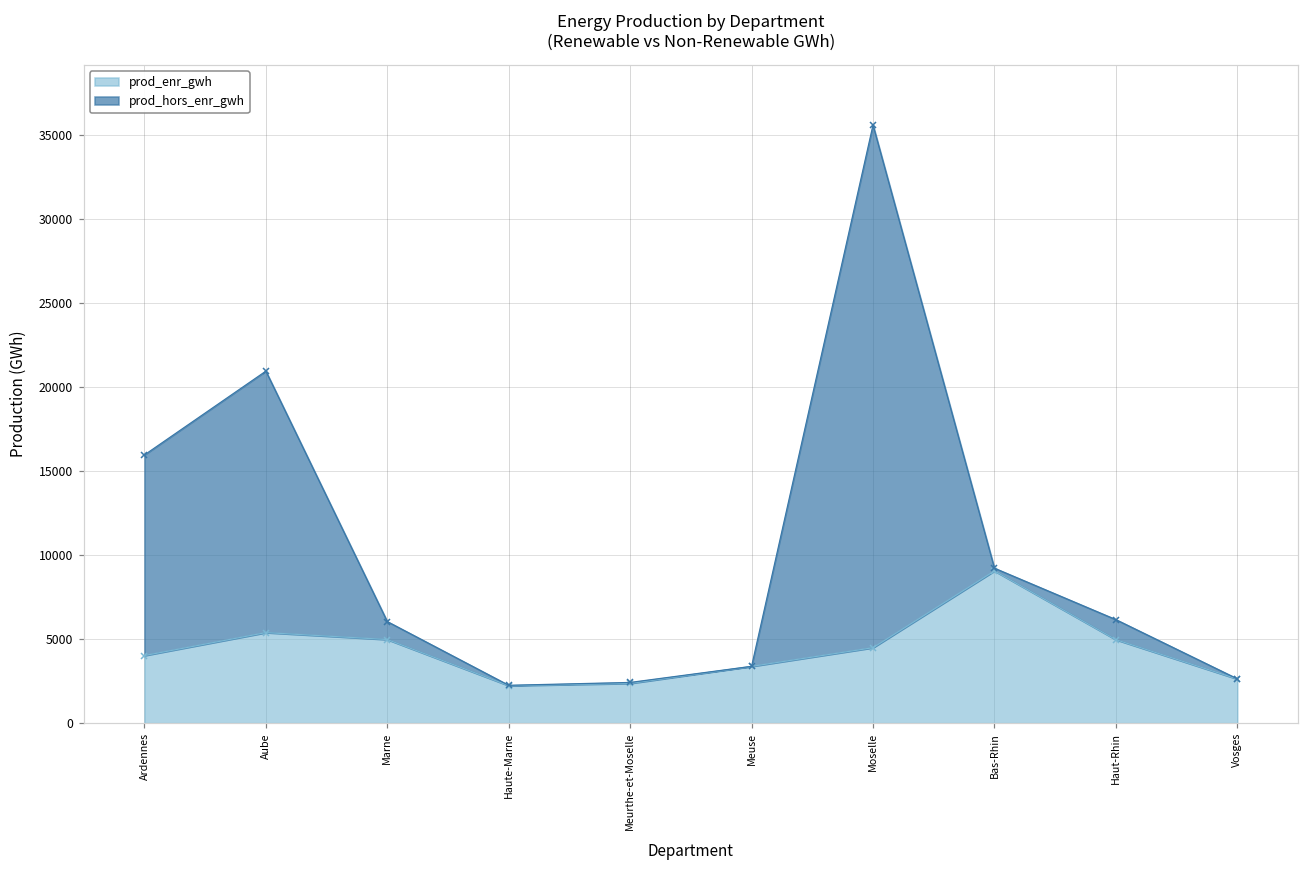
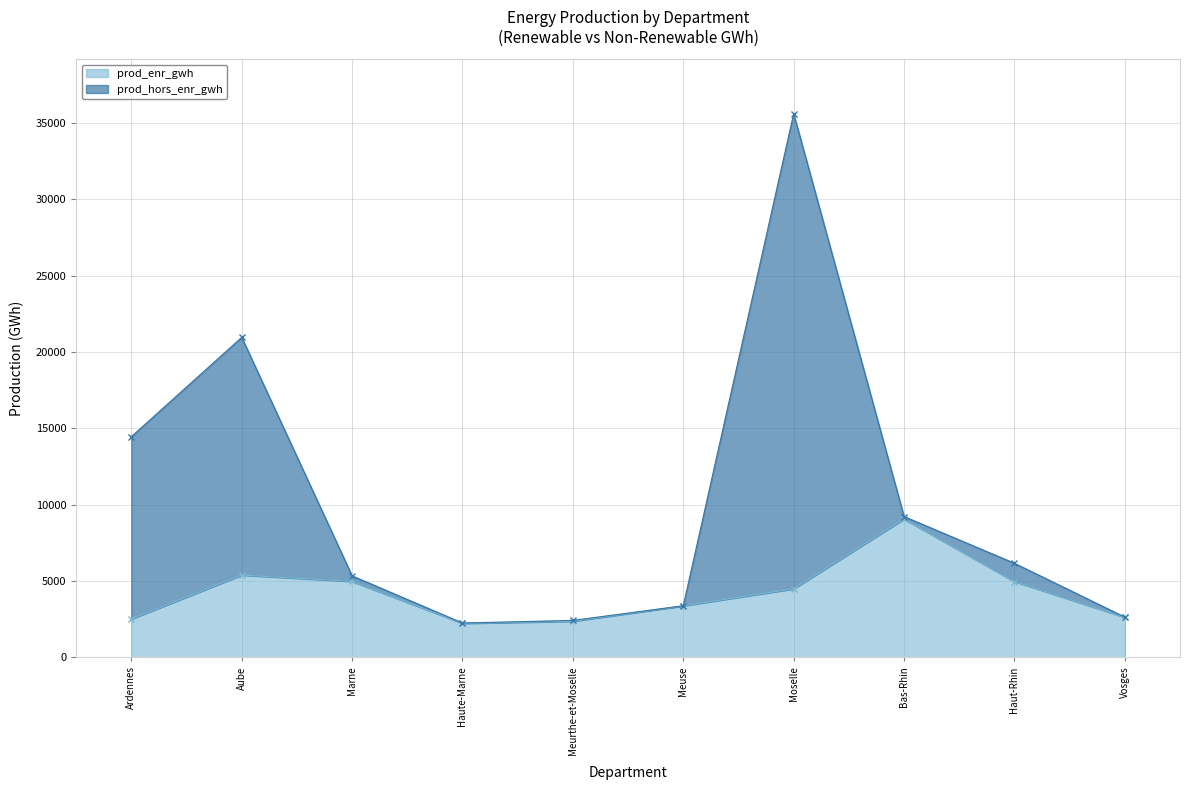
  {
    "prod_enr_gwh": {
-     "Ardennes": 4000,
+     "Ardennes": 2500,
      "Aube": 5400,
      "Marne": 5000,
      "Moselle": 4500,
      "Haut-Rhin": 5000
    },
    "prod_hors_enr_gwh": {
      "Ardennes": 11900,
      "Aube": 15600,
-     "Marne": 1100,
+     "Marne": 400,
      "Moselle": 31100,
      "Haut-Rhin": 1200
    }
  }
